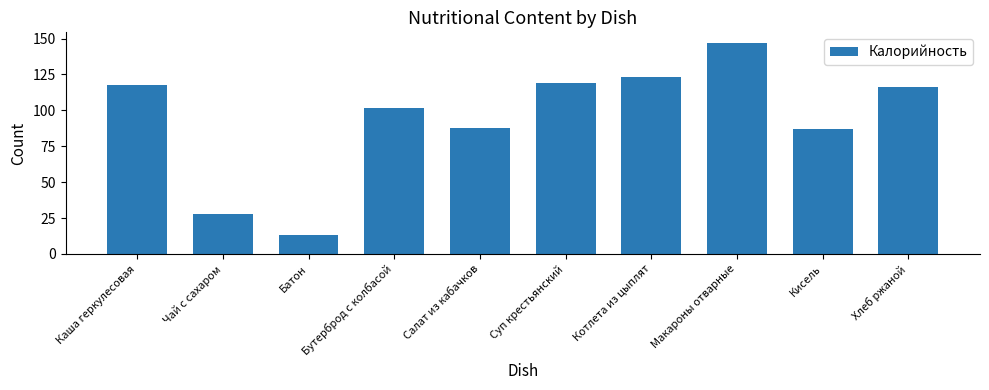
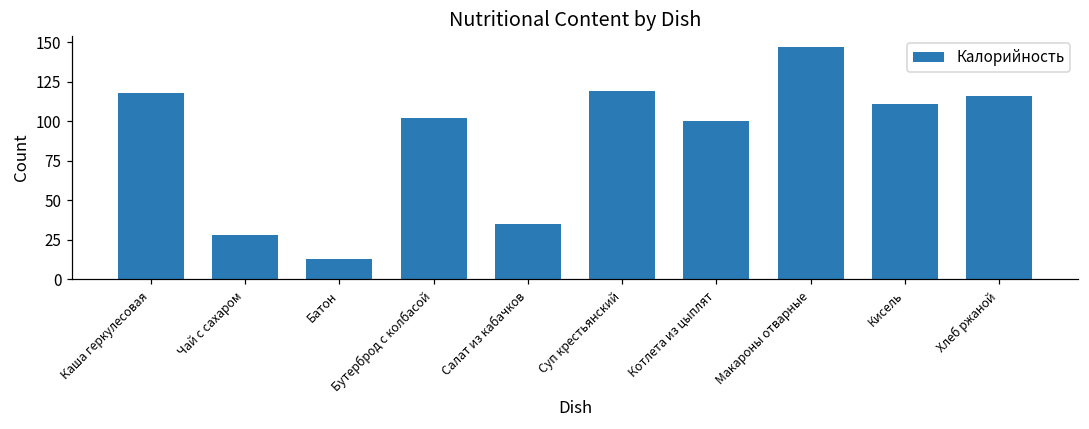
  {
    "Каша геркулесовая": 118,
    "Чай с сахаром": 28,
    "Батон": 13,
    "Бутерброд с колбасой": 102,
-   "Салат из кабачков": 88,
+   "Салат из кабачков": 35,
    "Суп крестьянский": 119,
-   "Котлета из цыплят": 123,
+   "Котлета из цыплят": 100,
    "Макароны отварные": 147,
-   "Кисель": 87,
+   "Кисель": 111,
    "Хлеб ржаной": 116
  }
